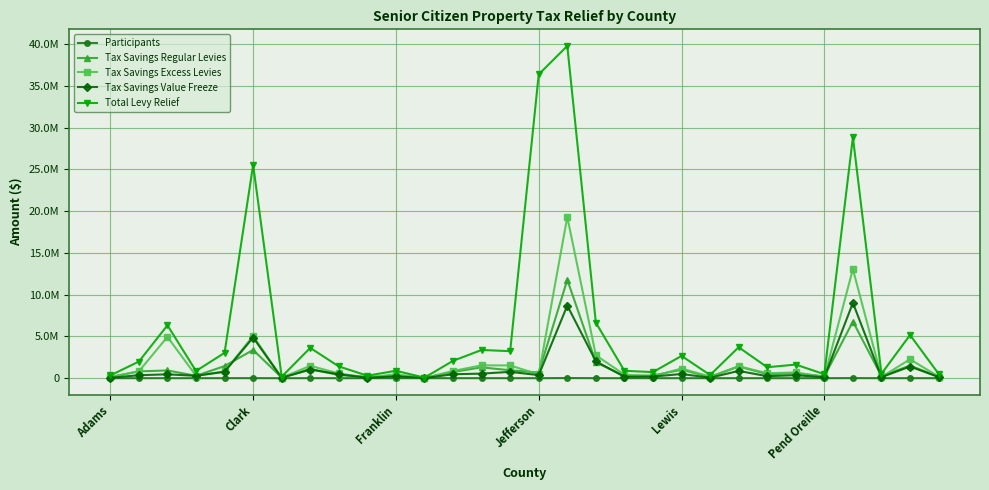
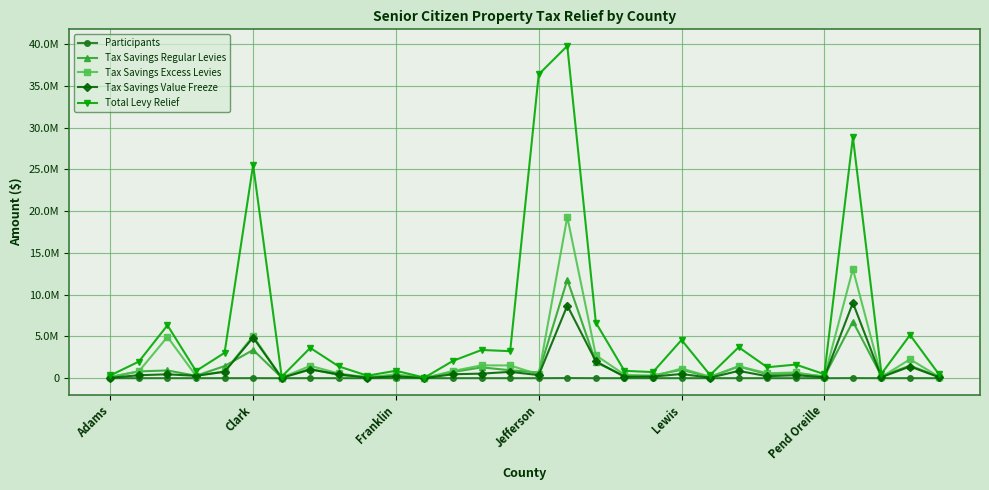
  {
    "Total Levy Relief": {
      "Clark": 26000000,
      "Franklin": 1000000,
      "Jefferson": 36000000,
-     "Lewis": 3000000
+     "Lewis": 5000000
    }
  }
